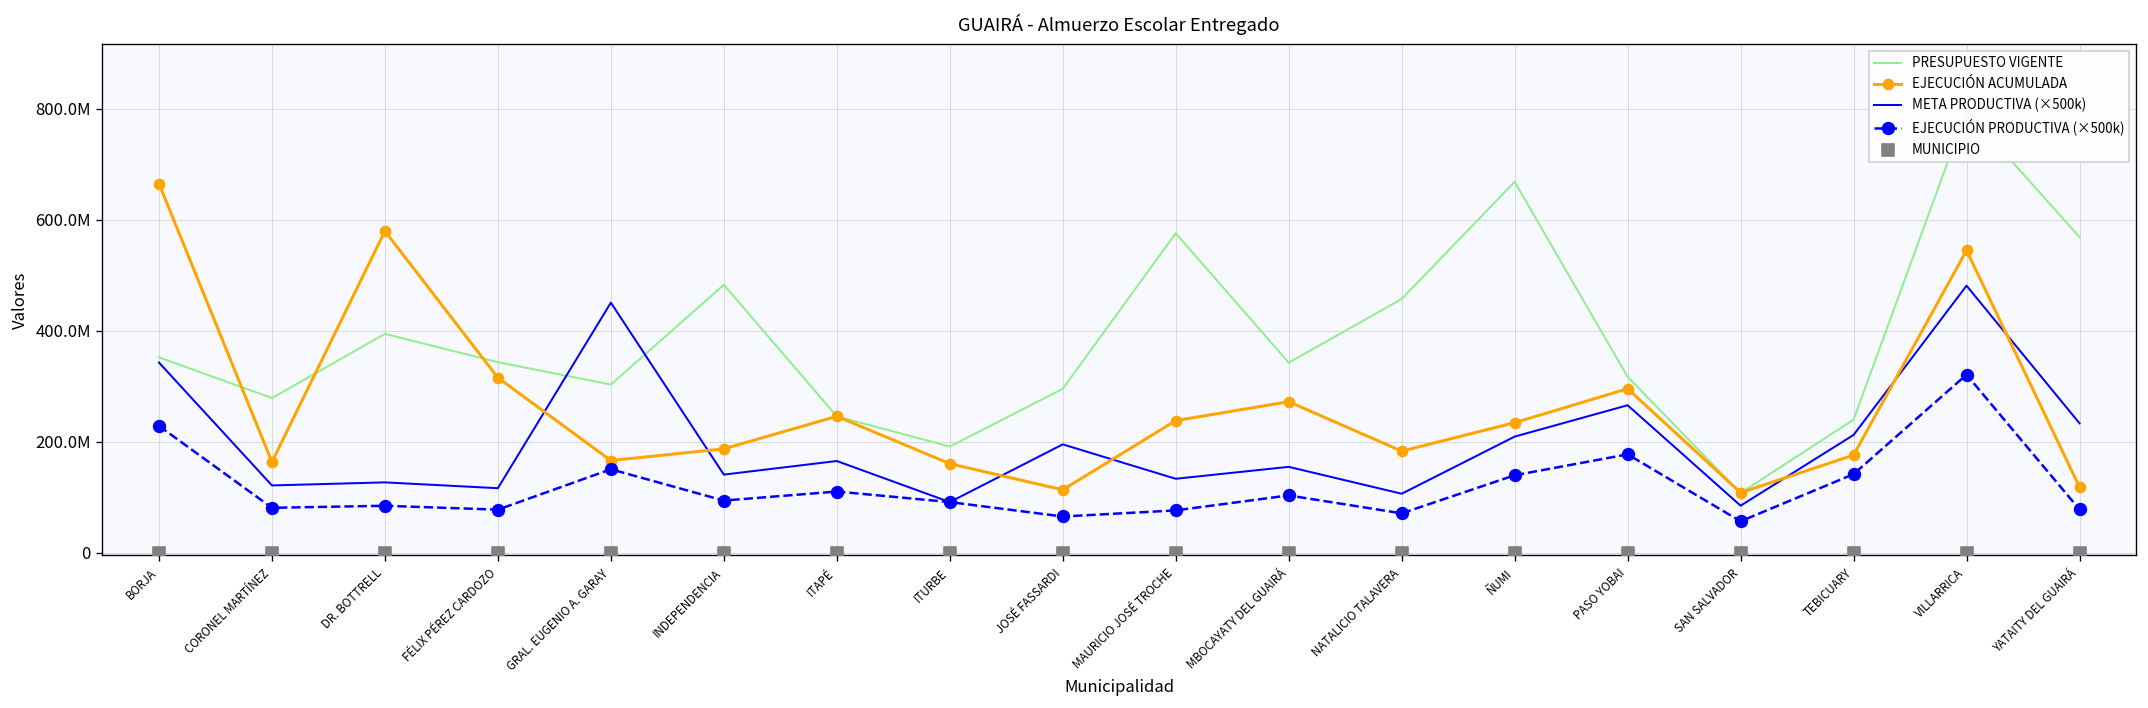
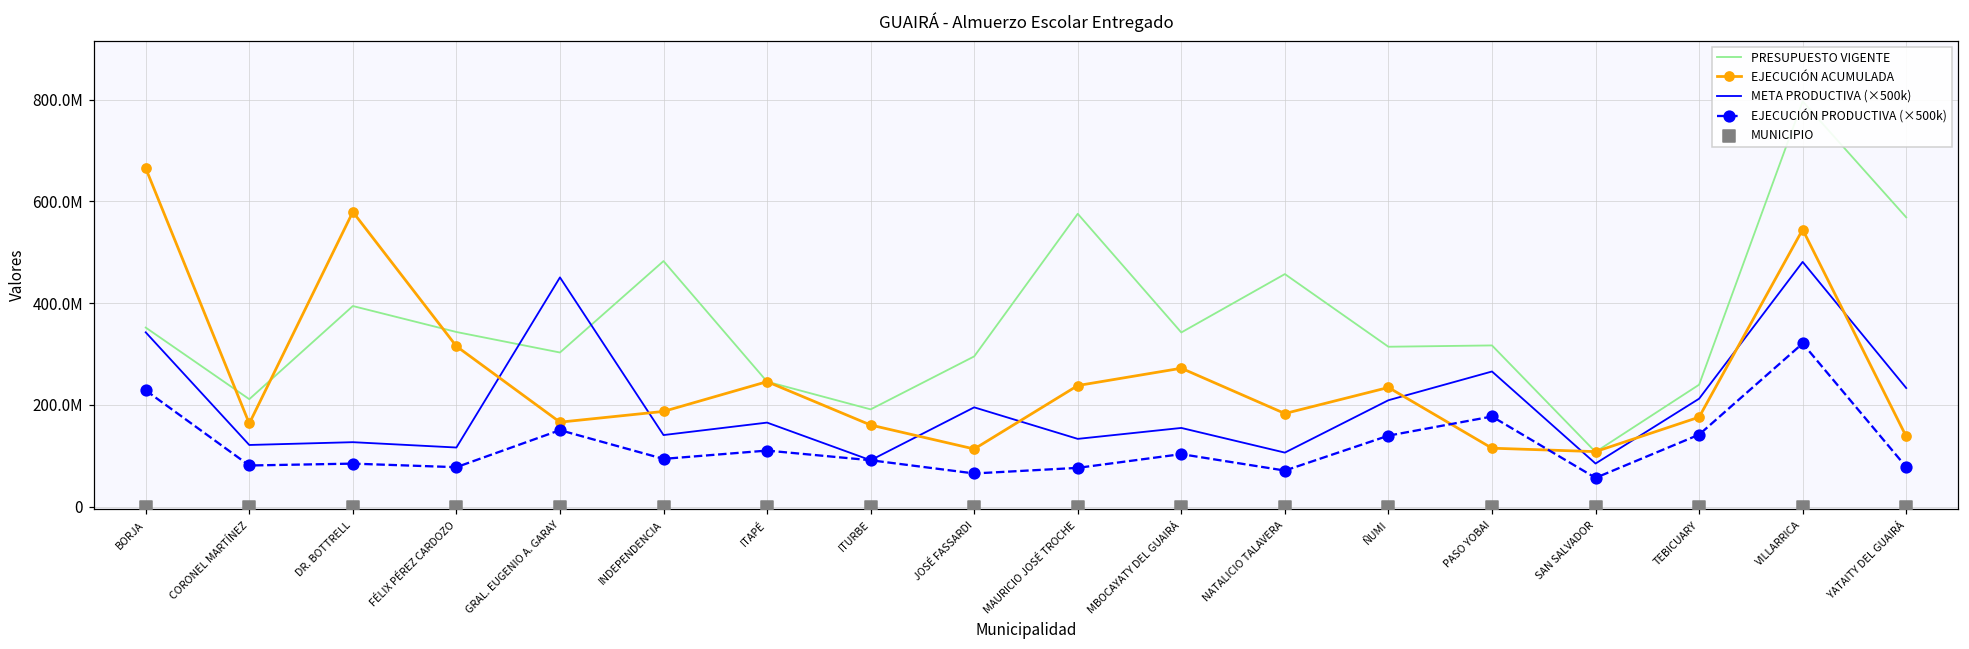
  {
    "PRESUPUESTO VIGENTE": {
      "BORJA": 350000000,
-     "CORONEL MARTÍNEZ": 280000000,
+     "CORONEL MARTÍNEZ": 210000000,
      "DR. BOTTRELL": 390000000,
      "FÉLIX PÉREZ CARDOZO": 340000000,
      "GRAL. EUGENIO A. GARAY": 300000000,
      "INDEPENDENCIA": 480000000,
      "ITURBE": 190000000,
      "JOSÉ FASSARDI": 300000000,
      "MAURICIO JOSÉ TROCHE": 580000000,
      "MBOCAYATY DEL GUAIRÁ": 340000000,
      "NATALICIO TALAVERA": 460000000,
-     "ÑUMI": 670000000,
+     "ÑUMI": 310000000,
      "PASO YOBAI": 320000000,
      "TEBICUARY": 240000000,
      "YATAITY DEL GUAIRÁ": 570000000
    },
    "EJECUCIÓN ACUMULADA": {
      "BORJA": 670000000,
      "CORONEL MARTÍNEZ": 160000000,
      "DR. BOTTRELL": 580000000,
      "FÉLIX PÉREZ CARDOZO": 320000000,
      "GRAL. EUGENIO A. GARAY": 170000000,
      "INDEPENDENCIA": 190000000,
      "ITURBE": 160000000,
      "JOSÉ FASSARDI": 110000000,
      "MAURICIO JOSÉ TROCHE": 240000000,
      "MBOCAYATY DEL GUAIRÁ": 270000000,
      "NATALICIO TALAVERA": 180000000,
      "ÑUMI": 230000000,
-     "PASO YOBAI": 300000000,
+     "PASO YOBAI": 110000000,
      "TEBICUARY": 180000000,
      "VILLARRICA": 540000000,
-     "YATAITY DEL GUAIRÁ": 120000000
+     "YATAITY DEL GUAIRÁ": 140000000
    }
  }
